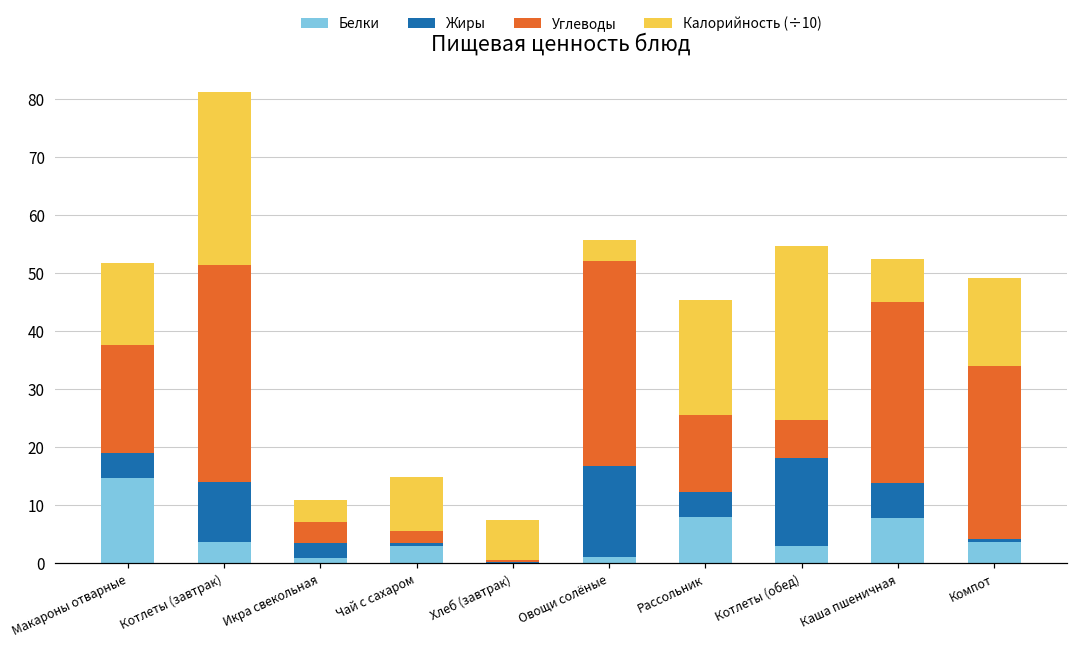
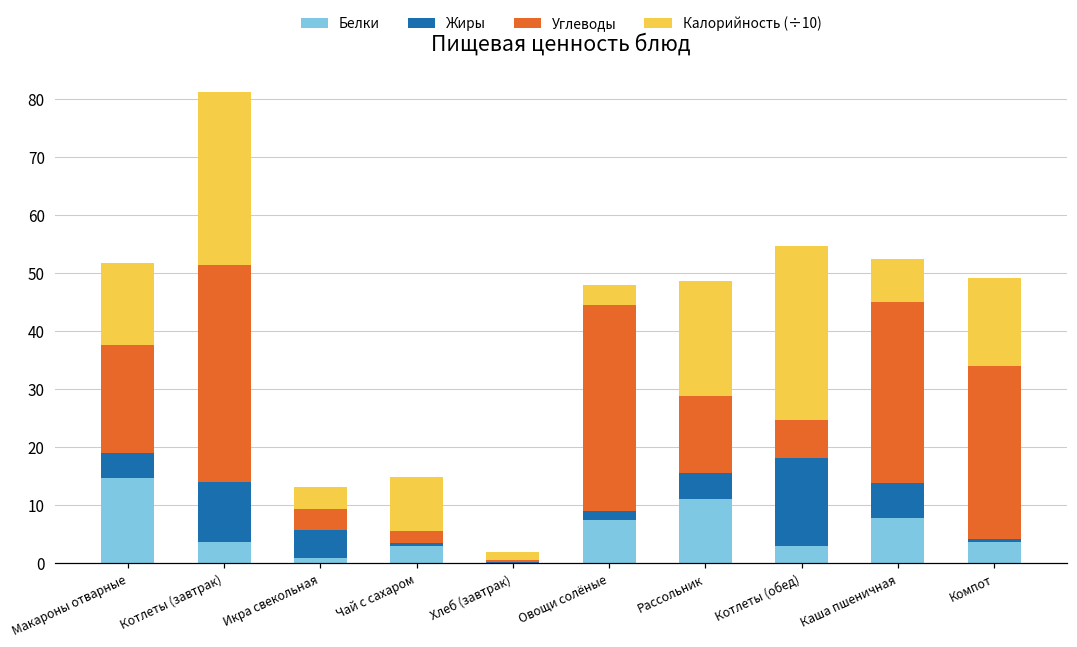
  {
    "Белки": {
      "Макароны отварные": 15,
      "Котлеты (завтрак)": 4,
      "Икра свекольная": 1,
      "Чай с сахаром": 3,
-     "Овощи солёные": 1,
-     "Рассольник": 8,
+     "Овощи солёные": 7,
+     "Рассольник": 11,
      "Котлеты (обед)": 3,
      "Каша пшеничная": 8,
      "Компот": 4
    },
    "Жиры": {
      "Макароны отварные": 4,
      "Котлеты (завтрак)": 10,
-     "Икра свекольная": 3,
-     "Овощи солёные": 16,
+     "Икра свекольная": 5,
+     "Овощи солёные": 2,
      "Рассольник": 4,
      "Котлеты (обед)": 15,
      "Каша пшеничная": 6,
      "Компот": 0
    },
    "Углеводы": {
      "Макароны отварные": 19,
      "Котлеты (завтрак)": 37,
      "Икра свекольная": 4,
      "Чай с сахаром": 2,
      "Овощи солёные": 35,
      "Рассольник": 13,
      "Котлеты (обед)": 7,
      "Каша пшеничная": 31,
      "Компот": 30
    },
    "Калорийность (÷10)": {
      "Макароны отварные": 14,
      "Котлеты (завтрак)": 30,
      "Икра свекольная": 4,
      "Чай с сахаром": 9,
-     "Хлеб (завтрак)": 7,
+     "Хлеб (завтрак)": 1,
      "Овощи солёные": 4,
      "Рассольник": 20,
      "Котлеты (обед)": 30,
      "Каша пшеничная": 7,
      "Компот": 15
    }
  }
